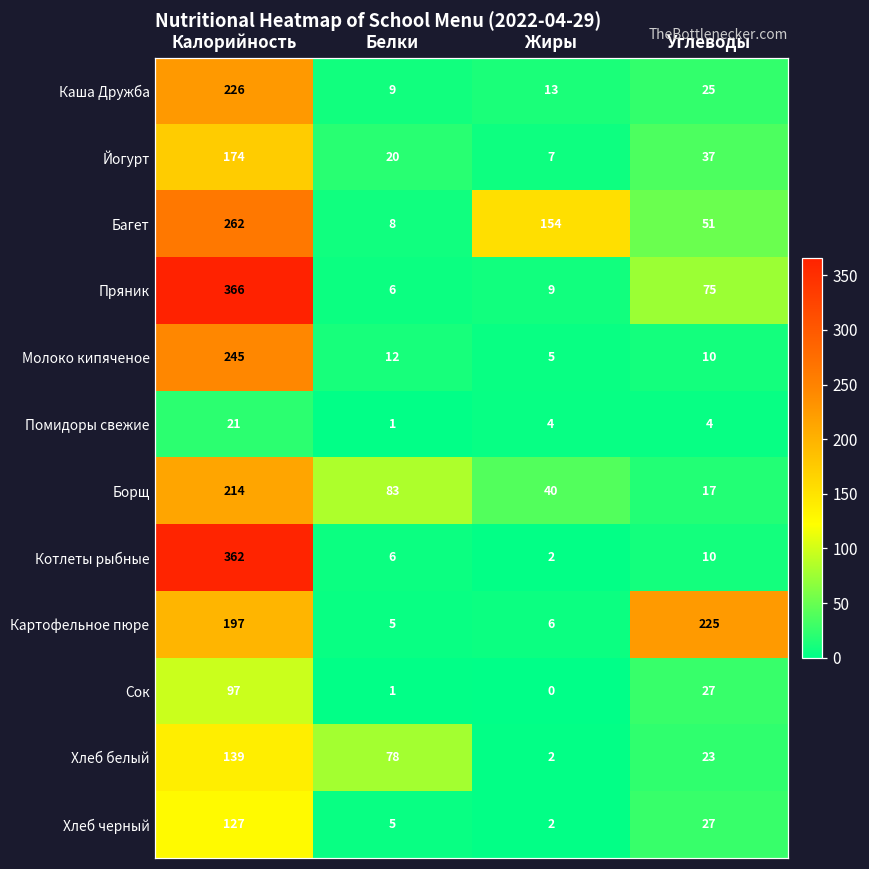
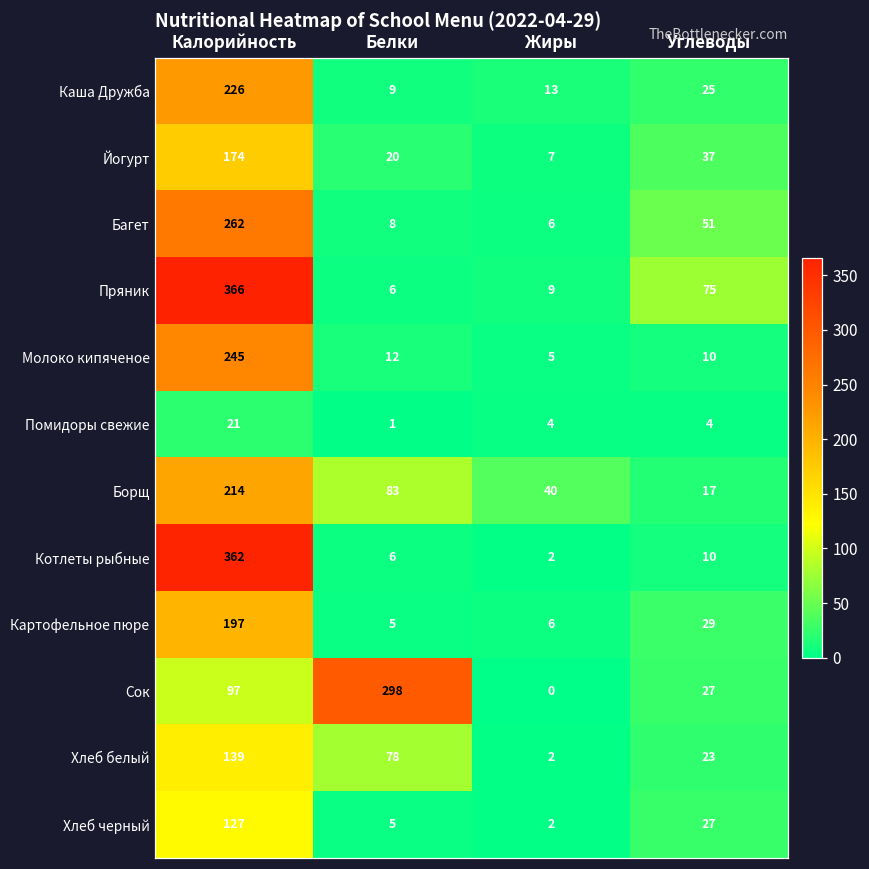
  {
    "Каша Дружба": {
      "Калорийность": 226,
      "Белки": 9,
      "Жиры": 13,
      "Углеводы": 25
    },
    "Йогурт": {
      "Калорийность": 174,
      "Белки": 20,
      "Жиры": 7,
      "Углеводы": 37
    },
    "Багет": {
      "Калорийность": 262,
      "Белки": 8,
-     "Жиры": 154,
+     "Жиры": 6,
      "Углеводы": 51
    },
    "Пряник": {
      "Калорийность": 366,
      "Белки": 6,
      "Жиры": 9,
      "Углеводы": 75
    },
    "Молоко кипяченое": {
      "Калорийность": 245,
      "Белки": 12,
      "Жиры": 5,
      "Углеводы": 10
    },
    "Помидоры свежие": {
      "Калорийность": 21,
      "Белки": 1,
      "Жиры": 4,
      "Углеводы": 4
    },
    "Борщ": {
      "Калорийность": 214,
      "Белки": 83,
      "Жиры": 40,
      "Углеводы": 17
    },
    "Котлеты рыбные": {
      "Калорийность": 362,
      "Белки": 6,
      "Жиры": 2,
      "Углеводы": 10
    },
    "Картофельное пюре": {
      "Калорийность": 197,
      "Белки": 5,
      "Жиры": 6,
-     "Углеводы": 225
+     "Углеводы": 29
    },
    "Сок": {
      "Калорийность": 97,
-     "Белки": 1,
+     "Белки": 298,
      "Жиры": 0,
      "Углеводы": 27
    },
    "Хлеб белый": {
      "Калорийность": 139,
      "Белки": 78,
      "Жиры": 2,
      "Углеводы": 23
    },
    "Хлеб черный": {
      "Калорийность": 127,
      "Белки": 5,
      "Жиры": 2,
      "Углеводы": 27
    }
  }
